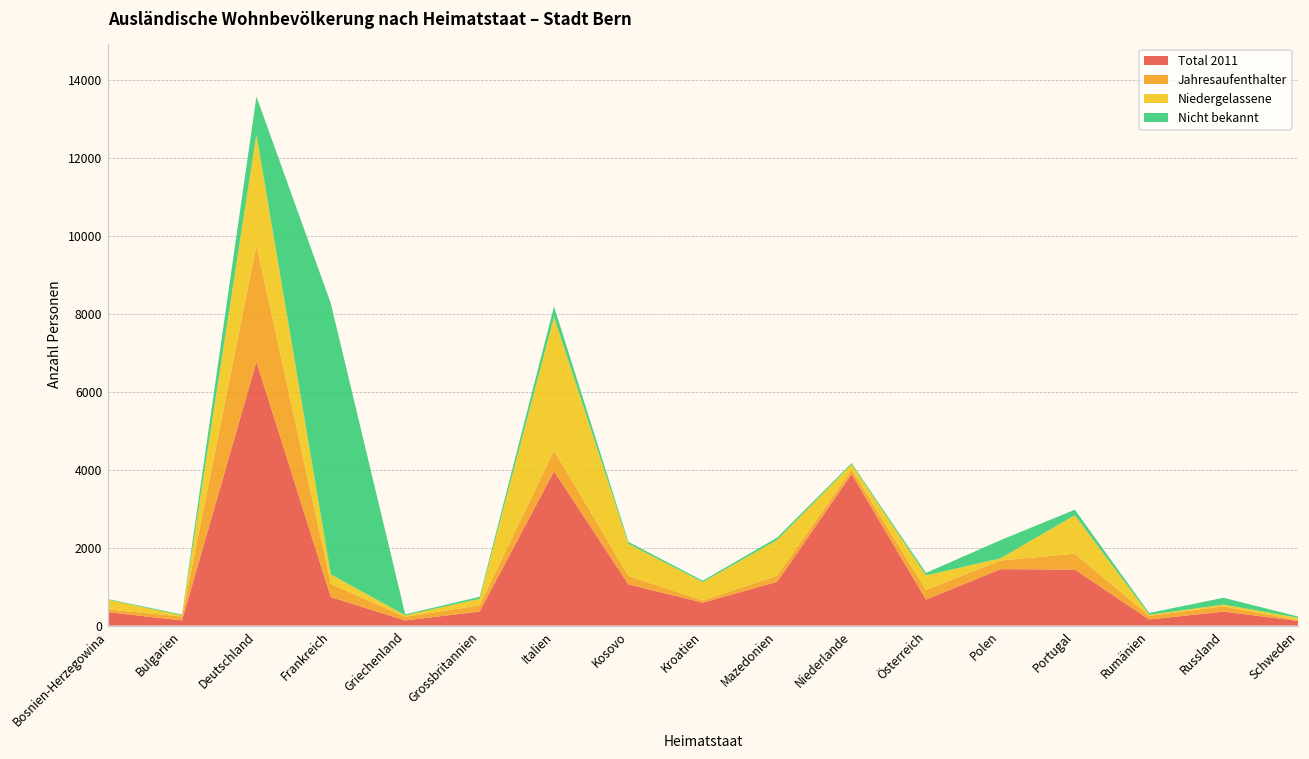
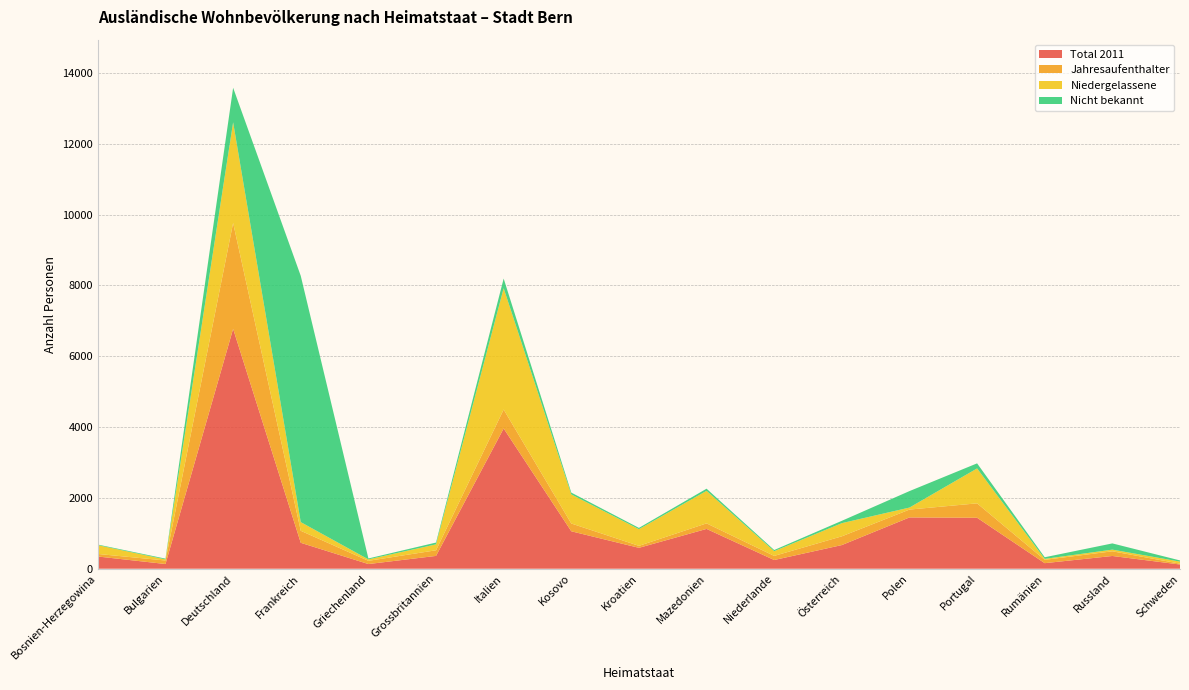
  {
    "Total 2011": {
      "Bulgarien": 100,
      "Deutschland": 6800,
      "Frankreich": 700,
      "Griechenland": 100,
      "Grossbritannien": 400,
      "Italien": 4000,
      "Kosovo": 1100,
      "Mazedonien": 1100,
-     "Niederlande": 3900,
+     "Niederlande": 200,
      "Österreich": 700,
      "Polen": 1400,
      "Portugal": 1400,
      "Rumänien": 200,
      "Russland": 400
    },
    "Nicht bekannt": {
      "Deutschland": 1000,
      "Frankreich": 7000,
      "Italien": 300,
      "Polen": 500,
      "Portugal": 100,
      "Russland": 200
    }
  }
